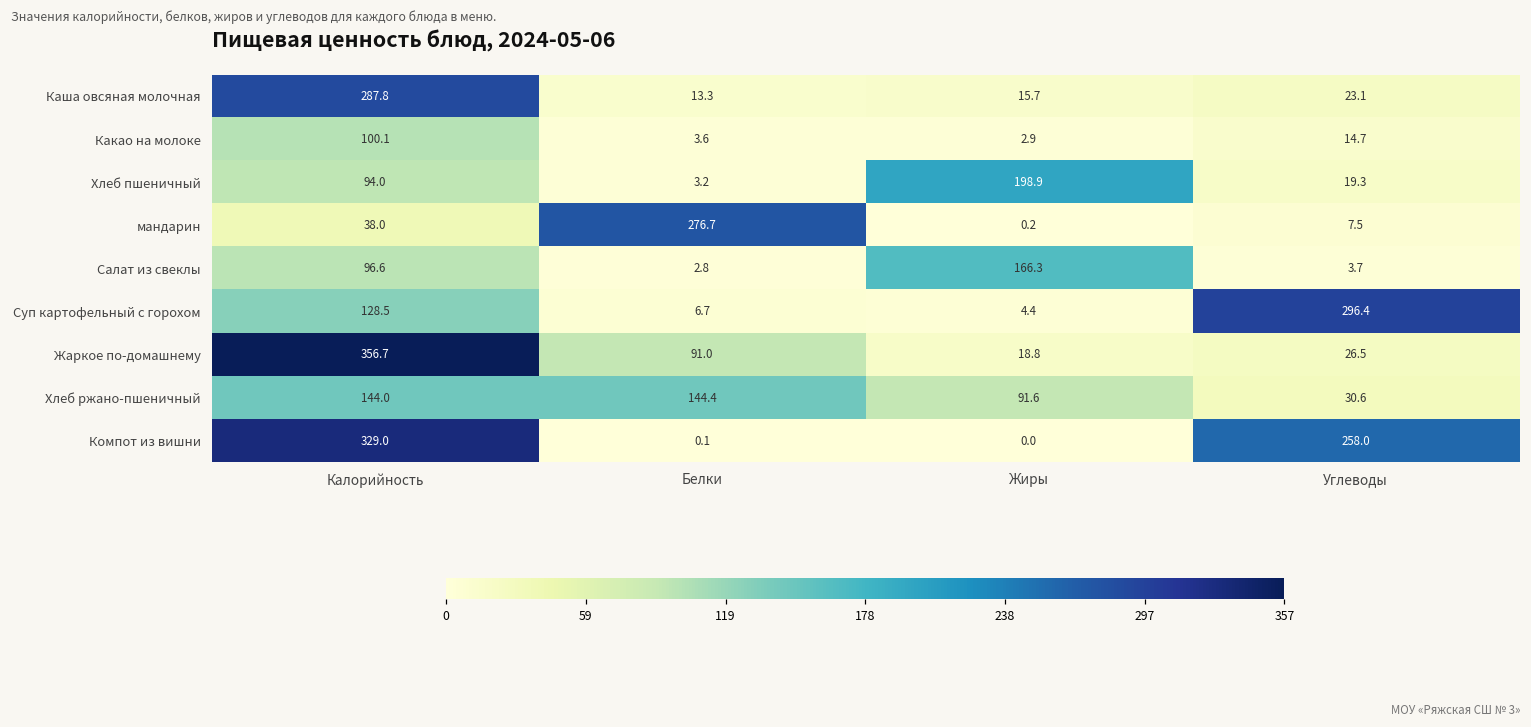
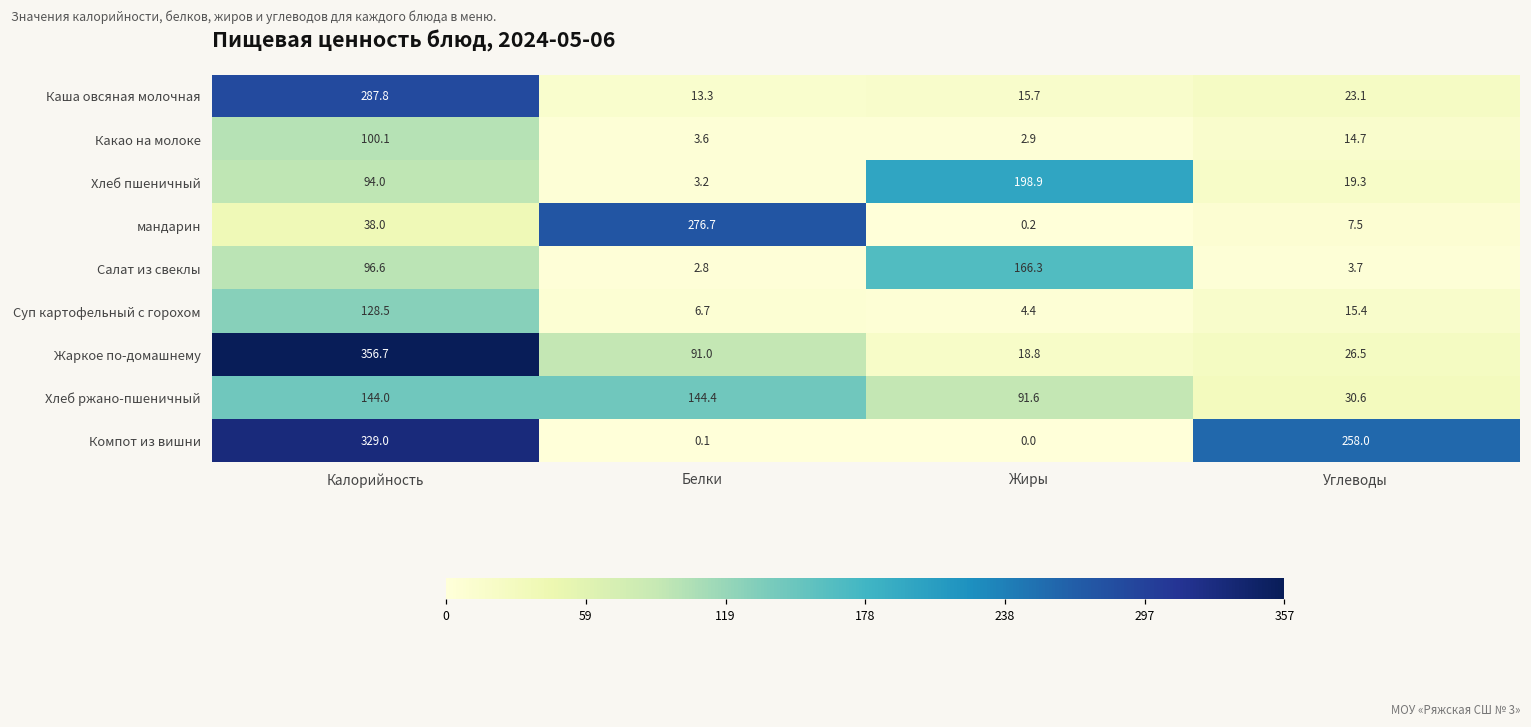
  {
    "Каша овсяная молочная": {
      "Калорийность": 287.8,
      "Белки": 13.3,
      "Жиры": 15.7,
      "Углеводы": 23.1
    },
    "Какао на молоке": {
      "Калорийность": 100.1,
      "Белки": 3.6,
      "Жиры": 2.9,
      "Углеводы": 14.7
    },
    "Хлеб пшеничный": {
      "Калорийность": 94.0,
      "Белки": 3.2,
      "Жиры": 198.9,
      "Углеводы": 19.3
    },
    "мандарин": {
      "Калорийность": 38.0,
      "Белки": 276.7,
      "Жиры": 0.2,
      "Углеводы": 7.5
    },
    "Салат из свеклы": {
      "Калорийность": 96.6,
      "Белки": 2.8,
      "Жиры": 166.3,
      "Углеводы": 3.7
    },
    "Суп картофельный с горохом": {
      "Калорийность": 128.5,
      "Белки": 6.7,
      "Жиры": 4.4,
-     "Углеводы": 296.4
+     "Углеводы": 15.4
    },
    "Жаркое по-домашнему": {
      "Калорийность": 356.7,
      "Белки": 91.0,
      "Жиры": 18.8,
      "Углеводы": 26.5
    },
    "Хлеб ржано-пшеничный": {
      "Калорийность": 144.0,
      "Белки": 144.4,
      "Жиры": 91.6,
      "Углеводы": 30.6
    },
    "Компот из вишни": {
      "Калорийность": 329.0,
      "Белки": 0.1,
      "Жиры": 0.0,
      "Углеводы": 258.0
    }
  }
